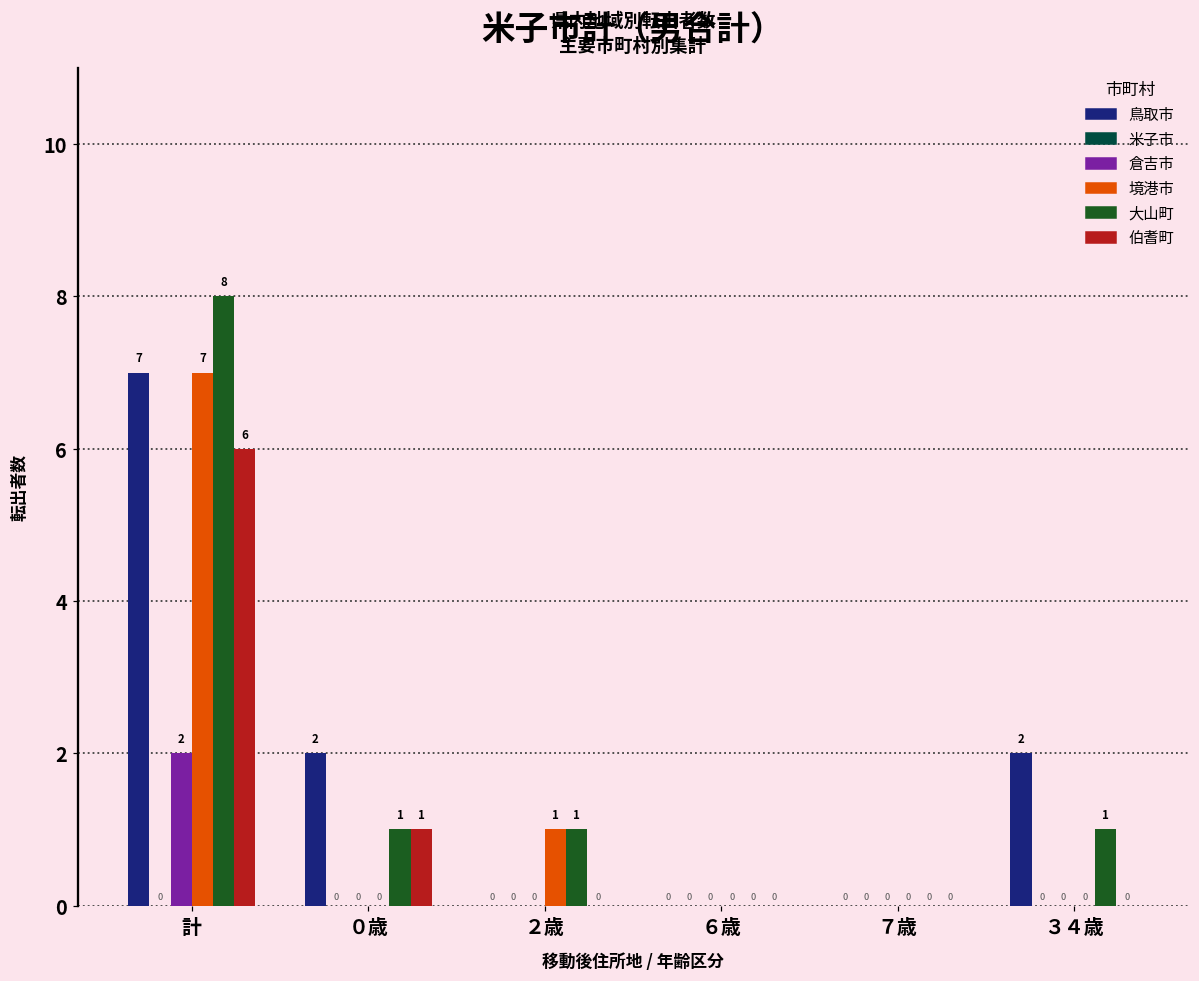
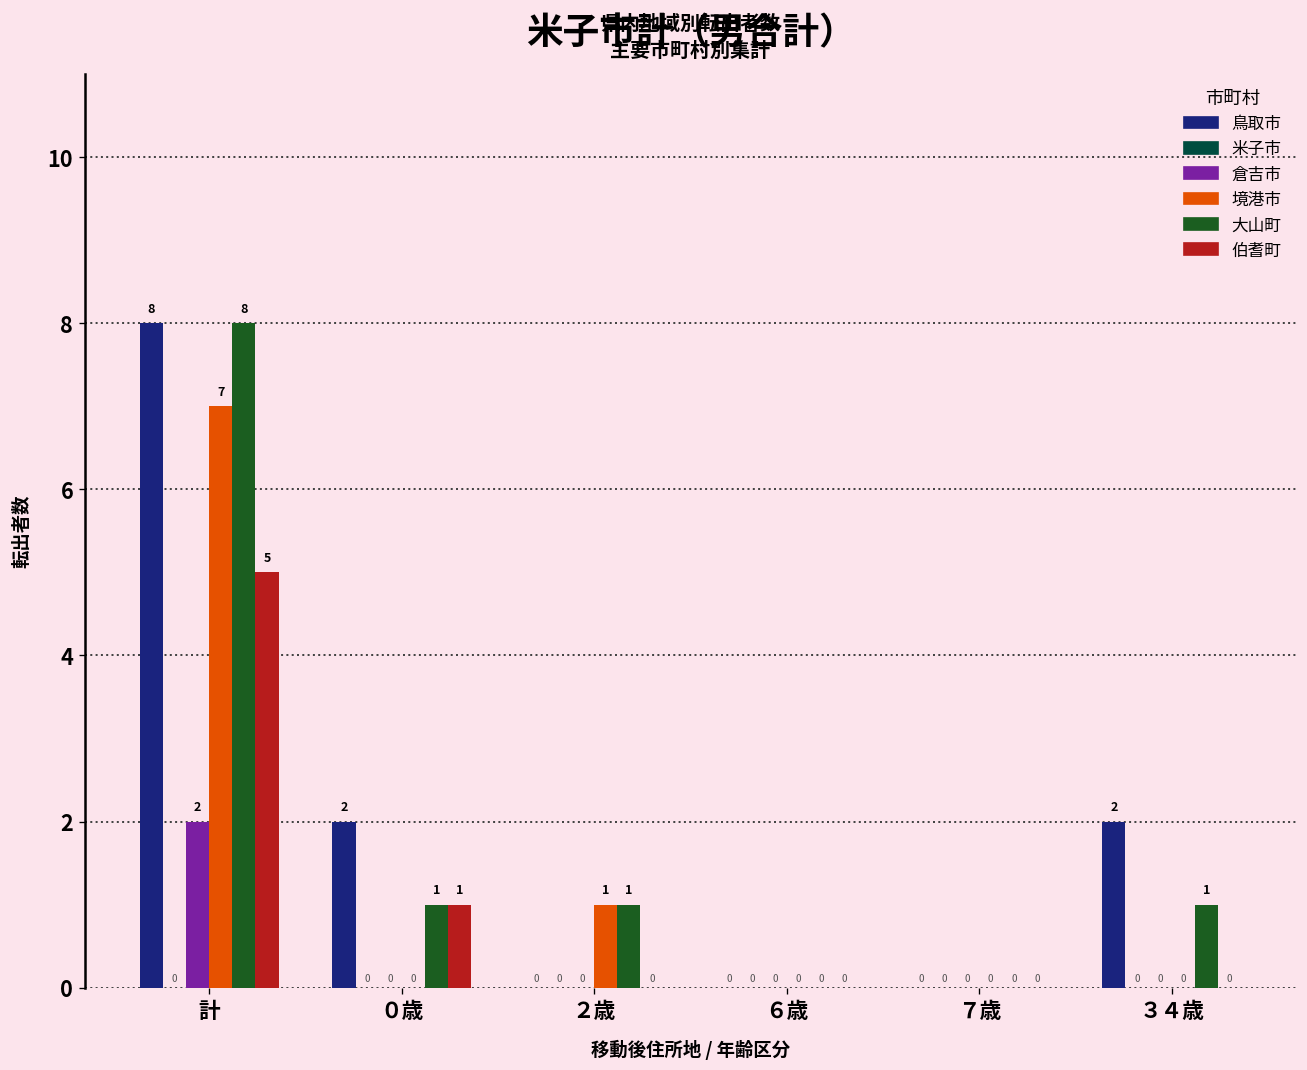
  {
    "鳥取市": {
-     "計": 7,
+     "計": 8,
      "０歳": 2,
      "２歳": 0,
      "６歳": 0,
      "７歳": 0,
      "３４歳": 2
    },
    "倉吉市": {
      "計": 2,
      "０歳": 0,
      "２歳": 0,
      "６歳": 0,
      "７歳": 0,
      "３４歳": 0
    },
    "境港市": {
      "計": 7,
      "０歳": 0,
      "２歳": 1,
      "６歳": 0,
      "７歳": 0,
      "３４歳": 0
    },
    "伯耆町": {
-     "計": 6,
+     "計": 5,
      "０歳": 1,
      "２歳": 0,
      "６歳": 0,
      "７歳": 0,
      "３４歳": 0
    }
  }
